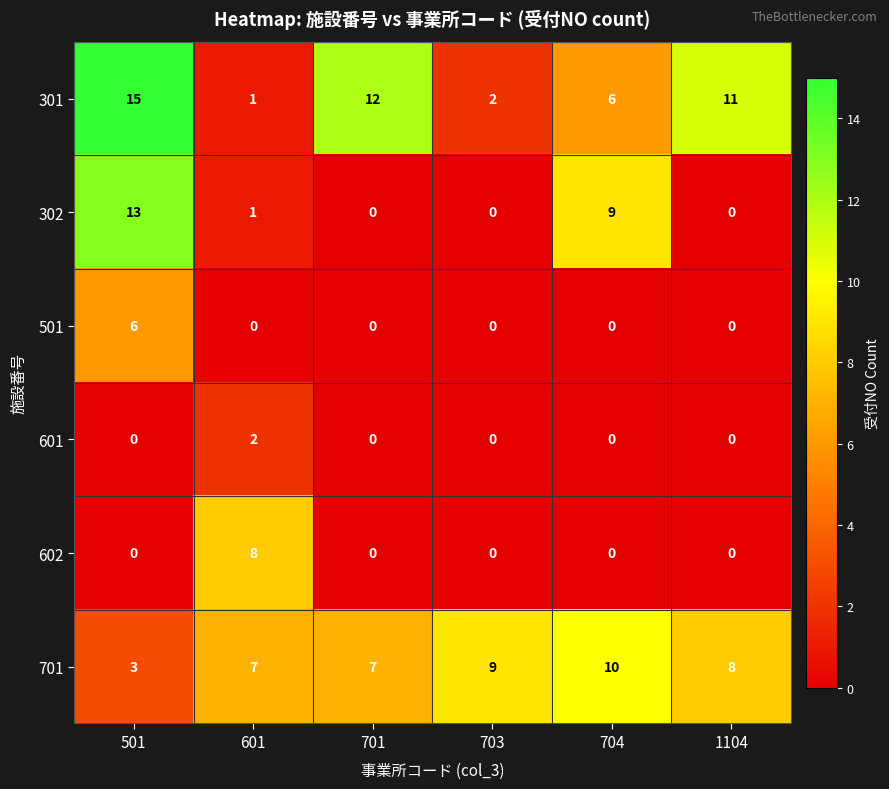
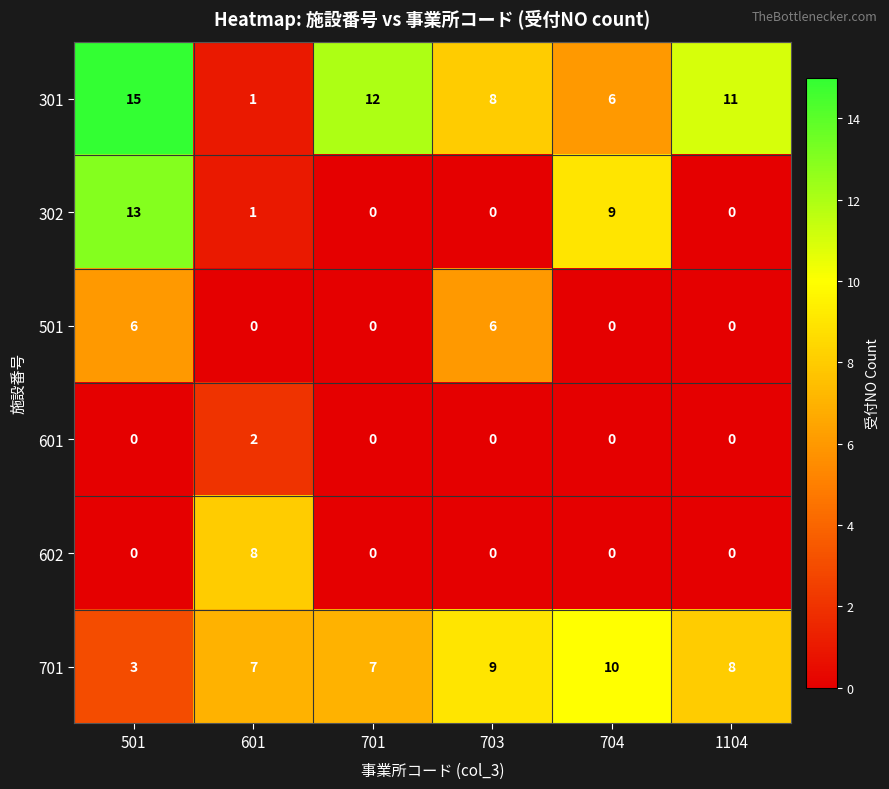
  {
    "301": {
      "501": 15,
      "601": 1,
      "701": 12,
-     "703": 2,
+     "703": 8,
      "704": 6,
      "1104": 11
    },
    "302": {
      "501": 13,
      "601": 1,
      "701": 0,
      "703": 0,
      "704": 9,
      "1104": 0
    },
    "501": {
      "501": 6,
      "601": 0,
      "701": 0,
-     "703": 0,
+     "703": 6,
      "704": 0,
      "1104": 0
    },
    "601": {
      "501": 0,
      "601": 2,
      "701": 0,
      "703": 0,
      "704": 0,
      "1104": 0
    },
    "602": {
      "501": 0,
      "601": 8,
      "701": 0,
      "703": 0,
      "704": 0,
      "1104": 0
    },
    "701": {
      "501": 3,
      "601": 7,
      "701": 7,
      "703": 9,
      "704": 10,
      "1104": 8
    }
  }
